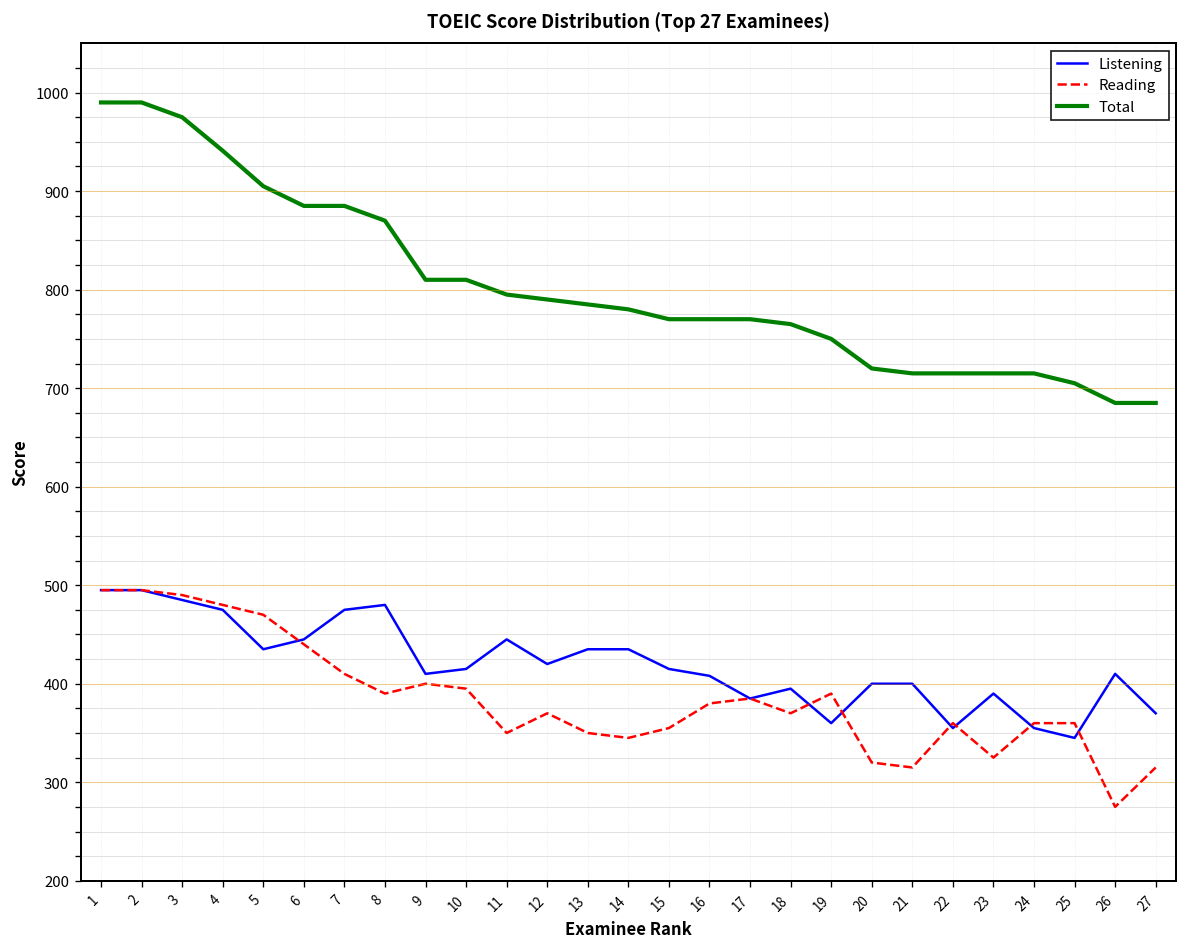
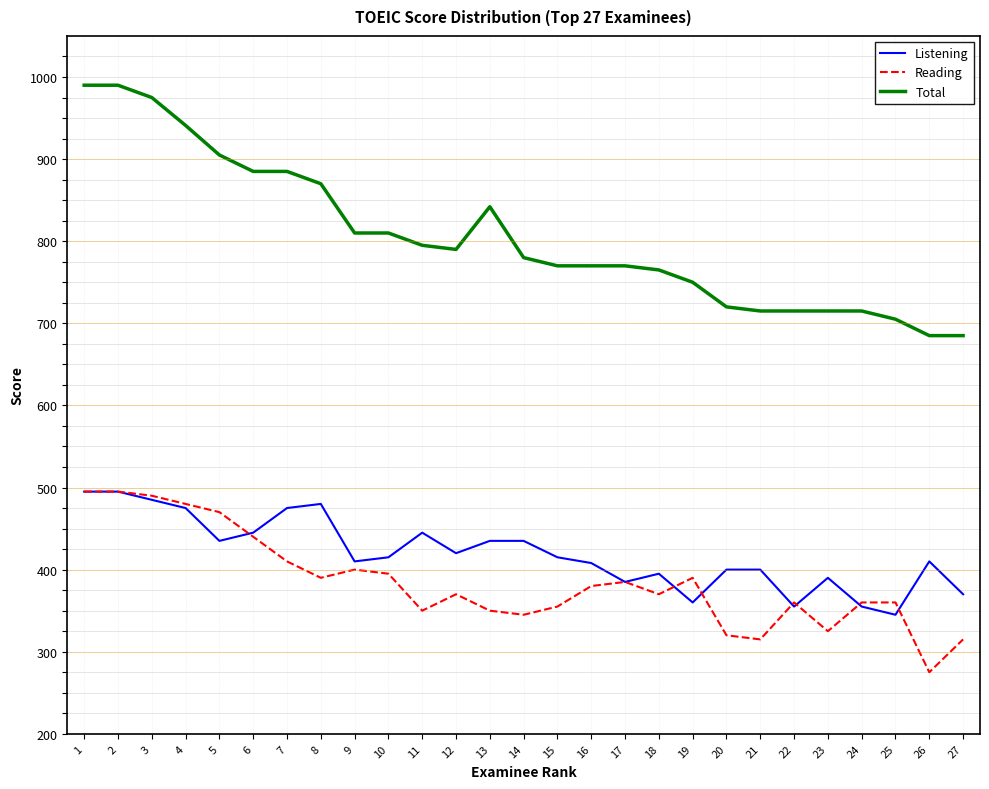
  {
    "Listening": {
      "3": 490,
      "4": 480,
      "5": 440,
      "6": 450,
      "7": 480,
      "8": 480,
      "9": 410,
      "10": 420,
      "11": 450,
      "12": 420,
      "13": 440,
      "14": 440,
      "15": 420,
      "16": 410,
      "18": 400,
      "19": 360,
      "20": 400,
      "21": 400,
      "22": 360,
      "23": 390,
      "24": 360,
      "25": 350,
      "26": 410,
      "27": 370
    },
    "Reading": {
      "3": 490,
      "4": 480,
      "5": 470,
      "6": 440,
      "7": 410,
      "8": 390,
      "9": 400,
      "10": 400,
      "11": 350,
      "12": 370,
      "13": 350,
      "14": 350,
      "15": 360,
      "16": 380,
      "18": 370,
      "19": 390,
      "20": 320,
      "21": 320,
      "22": 360,
      "23": 330,
      "24": 360,
      "25": 360,
      "26": 280,
      "27": 320
    },
    "Total": {
      "1": 990,
      "2": 990,
      "3": 980,
      "4": 940,
      "5": 910,
      "6": 890,
      "7": 890,
      "8": 870,
      "9": 810,
      "10": 810,
      "11": 800,
      "12": 790,
-     "13": 790,
+     "13": 840,
      "14": 780,
      "15": 770,
      "16": 770,
      "17": 770,
      "18": 770,
      "19": 750,
      "20": 720,
      "21": 720,
      "22": 720,
      "23": 720,
      "24": 720,
      "25": 710,
      "26": 690,
      "27": 690
    }
  }
